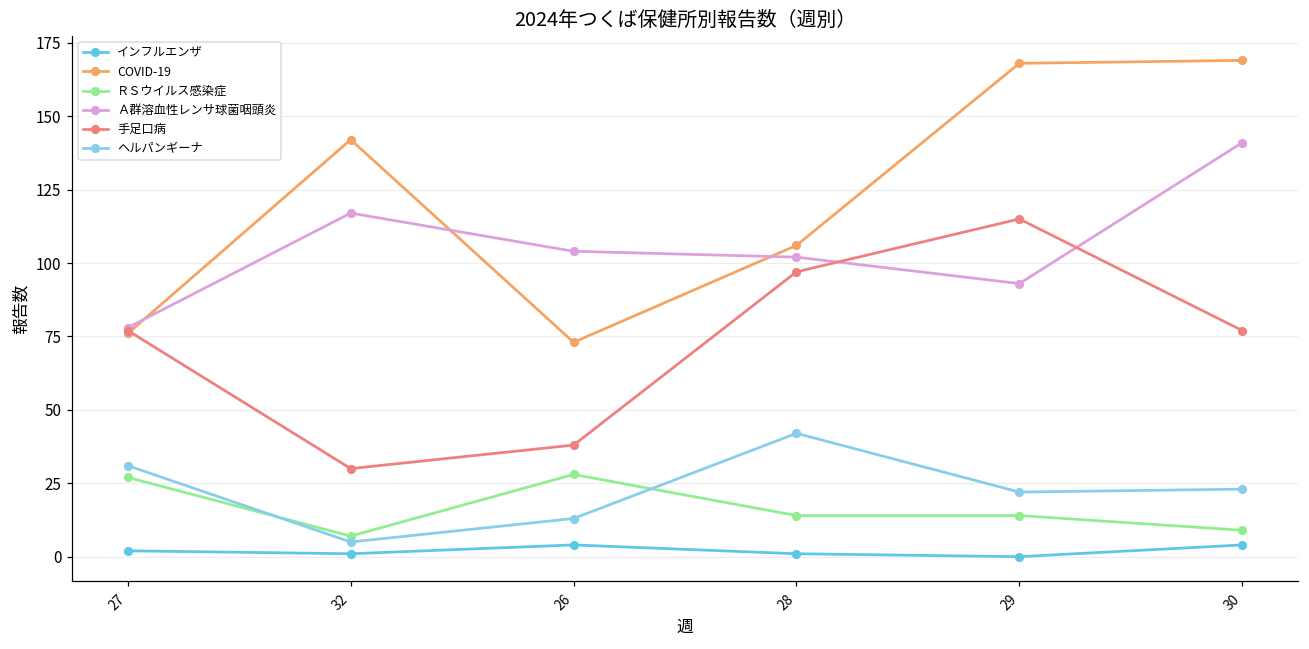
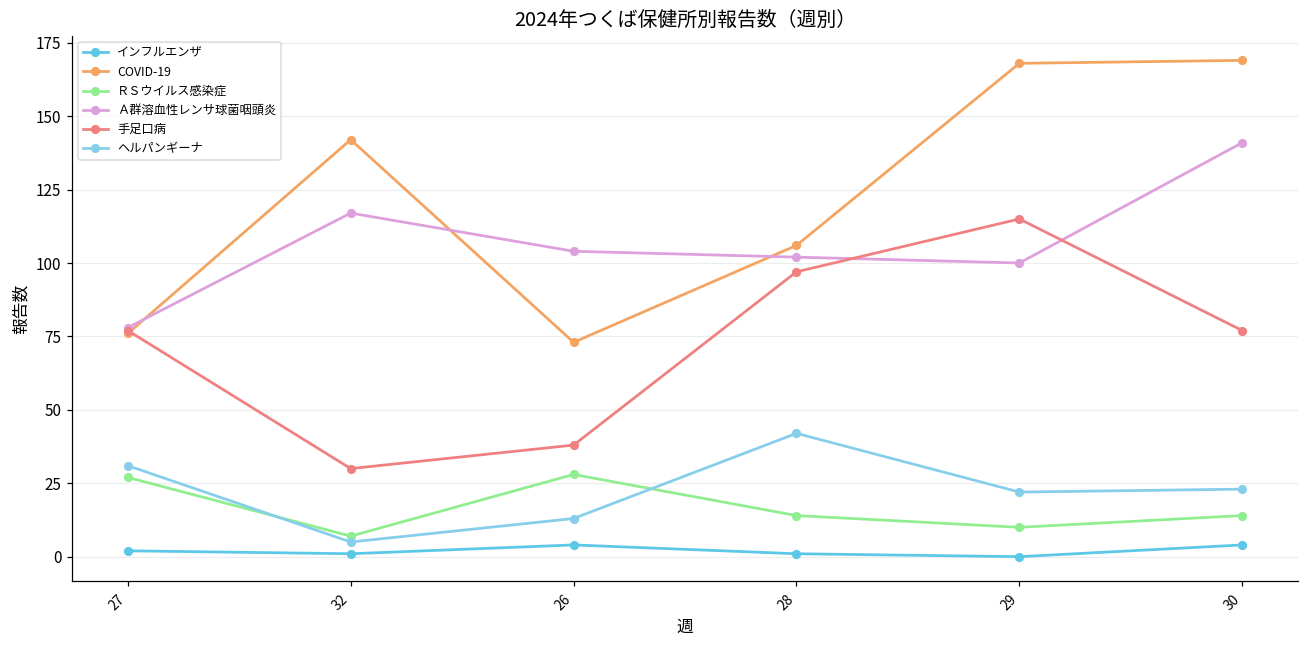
  {
    "ＲＳウイルス感染症": {
      "27": 27,
      "32": 7,
      "26": 28,
      "28": 14,
-     "29": 14,
-     "30": 9
+     "29": 10,
+     "30": 14
    },
    "Ａ群溶血性レンサ球菌咽頭炎": {
      "27": 78,
      "32": 117,
      "26": 104,
      "28": 102,
-     "29": 93,
+     "29": 100,
      "30": 141
    }
  }
